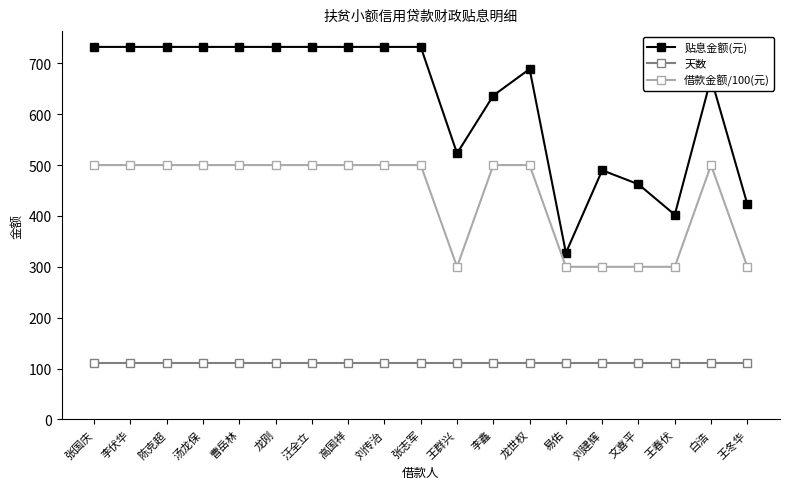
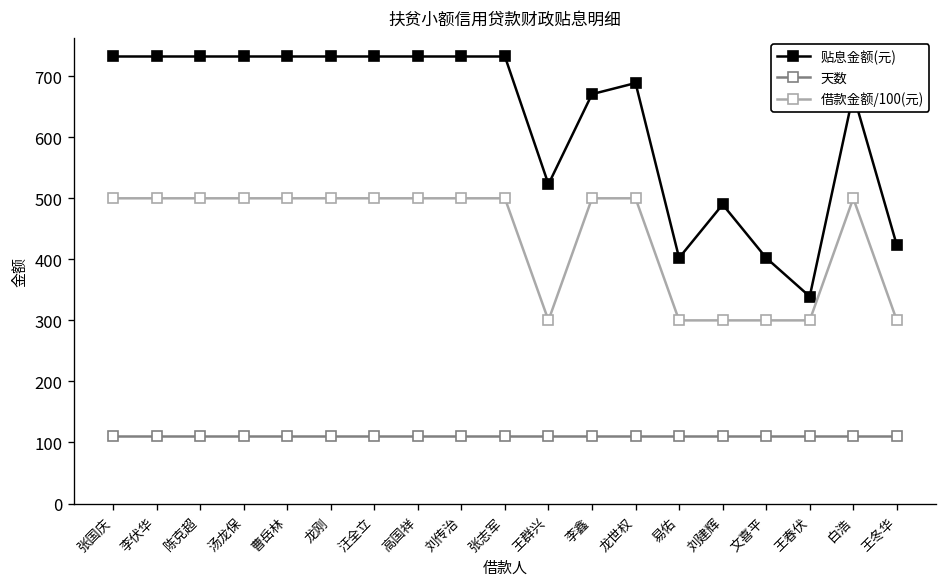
  {
    "贴息金额(元)": {
      "张国庆": 730,
      "李伏华": 730,
      "陈克超": 730,
      "汤龙保": 730,
      "曹岳林": 730,
      "龙刚": 730,
      "汪全立": 730,
      "高国祥": 730,
      "刘传治": 730,
      "张志军": 730,
      "王群兴": 520,
-     "李鑫": 640,
+     "李鑫": 670,
      "龙世权": 690,
-     "易佑": 330,
+     "易佑": 400,
      "刘建辉": 490,
-     "文喜平": 460,
-     "王春伏": 400,
+     "文喜平": 400,
+     "王春伏": 340,
      "王冬华": 420
    },
    "天数": {
      "张国庆": 110,
      "李伏华": 110,
      "陈克超": 110,
      "汤龙保": 110,
      "曹岳林": 110,
      "龙刚": 110,
      "汪全立": 110,
      "高国祥": 110,
      "刘传治": 110,
      "张志军": 110,
      "王群兴": 110,
      "李鑫": 110,
      "龙世权": 110,
      "易佑": 110,
      "刘建辉": 110,
      "文喜平": 110,
      "王春伏": 110,
      "白浩": 110,
      "王冬华": 110
    },
    "借款金额/100(元)": {
      "张国庆": 500,
      "李伏华": 500,
      "陈克超": 500,
      "汤龙保": 500,
      "曹岳林": 500,
      "龙刚": 500,
      "汪全立": 500,
      "高国祥": 500,
      "刘传治": 500,
      "张志军": 500,
      "王群兴": 300,
      "李鑫": 500,
      "龙世权": 500,
      "易佑": 300,
      "刘建辉": 300,
      "文喜平": 300,
      "王春伏": 300,
      "白浩": 500,
      "王冬华": 300
    }
  }
